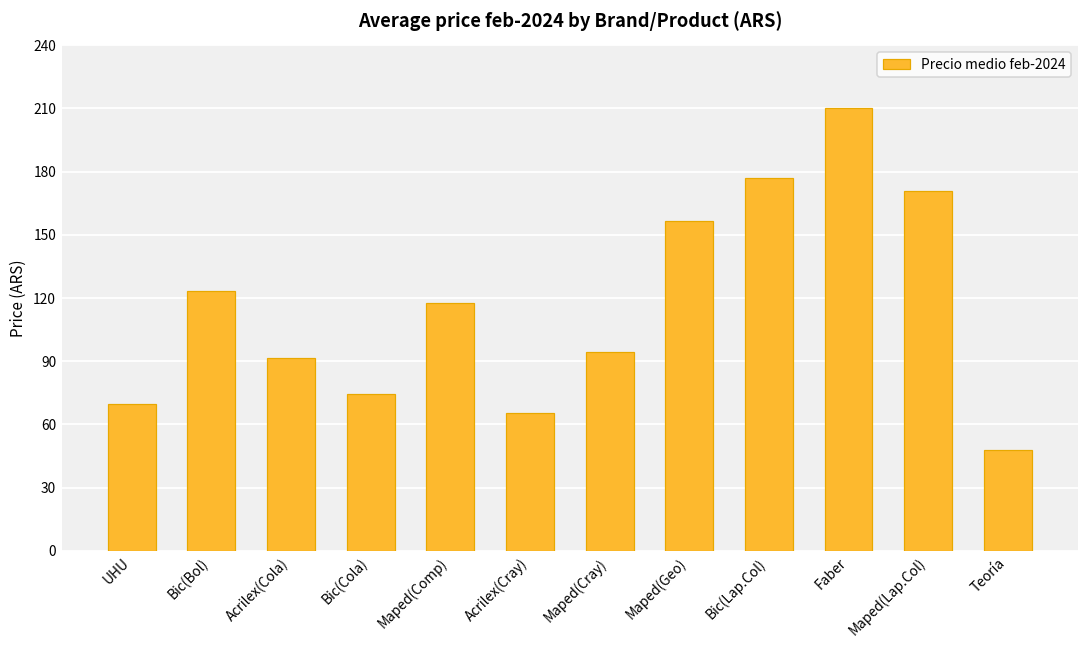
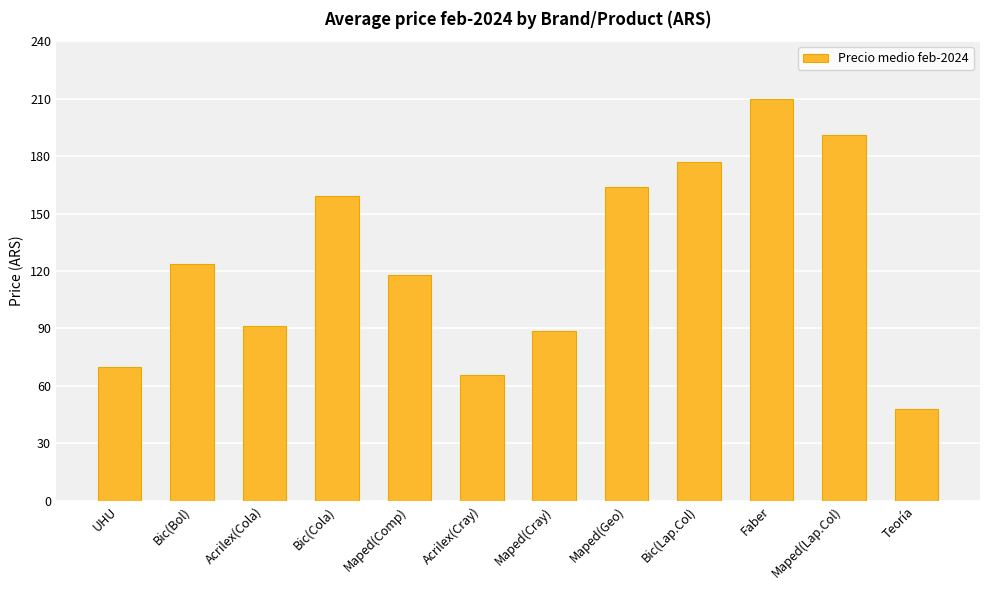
  {
    "UHU": 70,
    "Bic(Bol)": 123,
    "Acrilex(Cola)": 91,
-   "Bic(Cola)": 74,
+   "Bic(Cola)": 159,
    "Maped(Comp)": 118,
    "Acrilex(Cray)": 65,
-   "Maped(Cray)": 94,
-   "Maped(Geo)": 156,
+   "Maped(Cray)": 89,
+   "Maped(Geo)": 164,
    "Bic(Lap.Col)": 177,
    "Faber": 210,
-   "Maped(Lap.Col)": 171,
+   "Maped(Lap.Col)": 191,
    "Teoría": 48
  }
